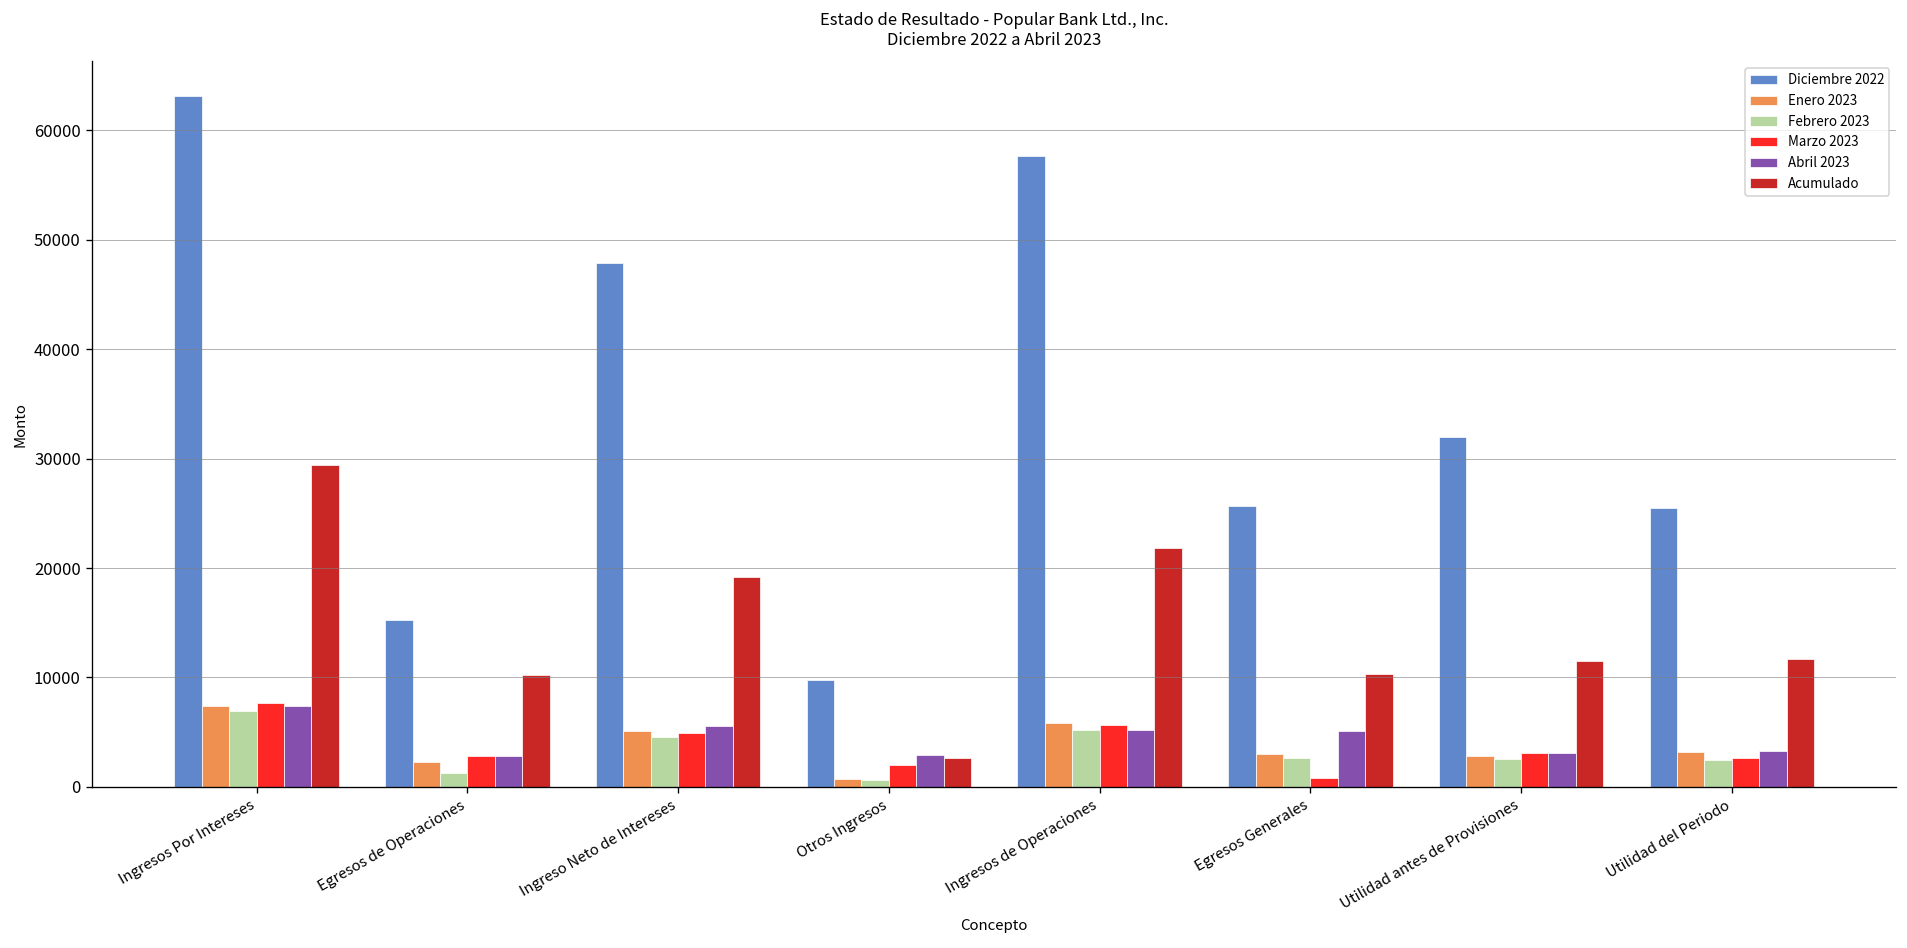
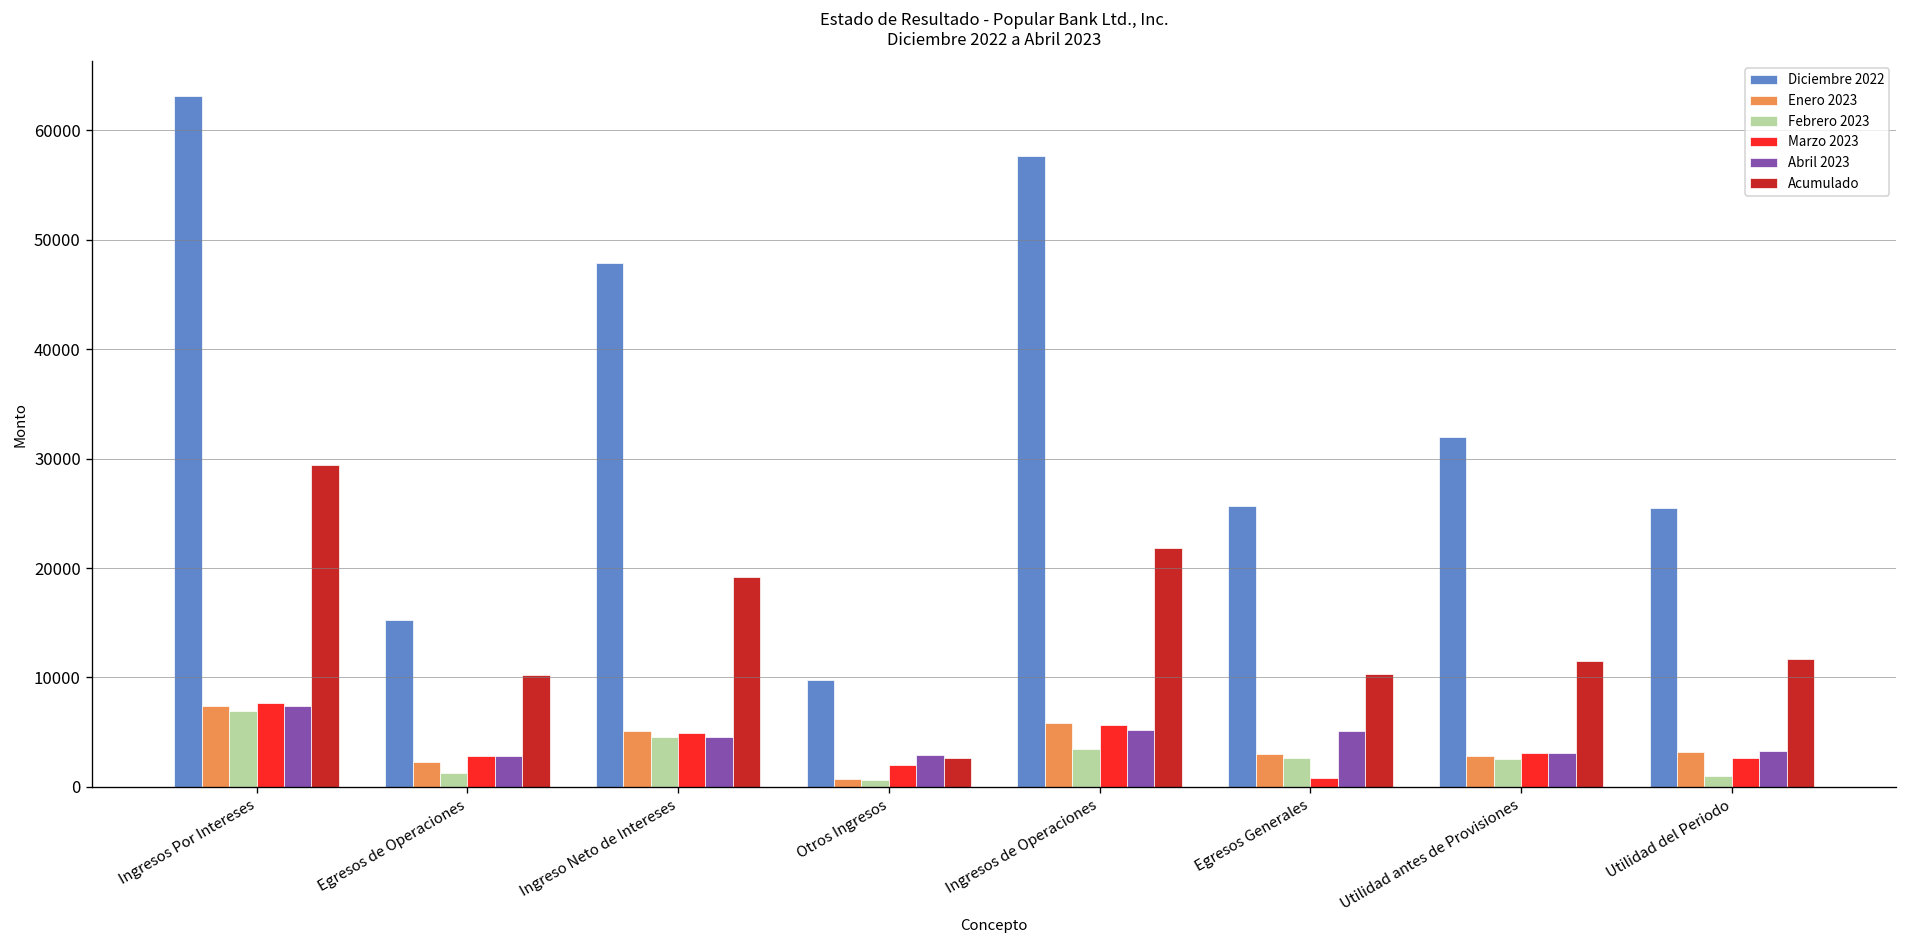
  {
    "Diciembre 2022": {
      "Ingresos Por Intereses": 63000,
      "Egresos de Operaciones": 15000,
      "Ingreso Neto de Intereses": 48000,
      "Otros Ingresos": 10000,
      "Ingresos de Operaciones": 58000,
      "Egresos Generales": 26000,
      "Utilidad antes de Provisiones": 32000,
      "Utilidad del Periodo": 25000
    },
    "Enero 2023": {
      "Ingresos Por Intereses": 7000,
      "Egresos de Operaciones": 2000,
      "Ingreso Neto de Intereses": 5000,
      "Otros Ingresos": 1000,
      "Ingresos de Operaciones": 6000,
      "Egresos Generales": 3000,
      "Utilidad antes de Provisiones": 3000,
      "Utilidad del Periodo": 3000
    },
    "Febrero 2023": {
      "Ingresos Por Intereses": 7000,
      "Egresos de Operaciones": 1000,
      "Ingreso Neto de Intereses": 5000,
      "Otros Ingresos": 1000,
-     "Ingresos de Operaciones": 5000,
+     "Ingresos de Operaciones": 3000,
      "Egresos Generales": 3000,
      "Utilidad antes de Provisiones": 3000,
-     "Utilidad del Periodo": 2000
+     "Utilidad del Periodo": 1000
    },
    "Marzo 2023": {
      "Ingresos Por Intereses": 8000,
      "Egresos de Operaciones": 3000,
      "Ingreso Neto de Intereses": 5000,
      "Otros Ingresos": 2000,
      "Ingresos de Operaciones": 6000,
      "Egresos Generales": 1000,
      "Utilidad antes de Provisiones": 3000,
      "Utilidad del Periodo": 3000
    },
    "Abril 2023": {
      "Ingresos Por Intereses": 7000,
      "Egresos de Operaciones": 3000,
-     "Ingreso Neto de Intereses": 6000,
+     "Ingreso Neto de Intereses": 5000,
      "Otros Ingresos": 3000,
      "Ingresos de Operaciones": 5000,
      "Egresos Generales": 5000,
      "Utilidad antes de Provisiones": 3000,
      "Utilidad del Periodo": 3000
    },
    "Acumulado": {
      "Ingresos Por Intereses": 29000,
      "Egresos de Operaciones": 10000,
      "Ingreso Neto de Intereses": 19000,
      "Otros Ingresos": 3000,
      "Ingresos de Operaciones": 22000,
      "Egresos Generales": 10000,
      "Utilidad antes de Provisiones": 12000,
      "Utilidad del Periodo": 12000
    }
  }
